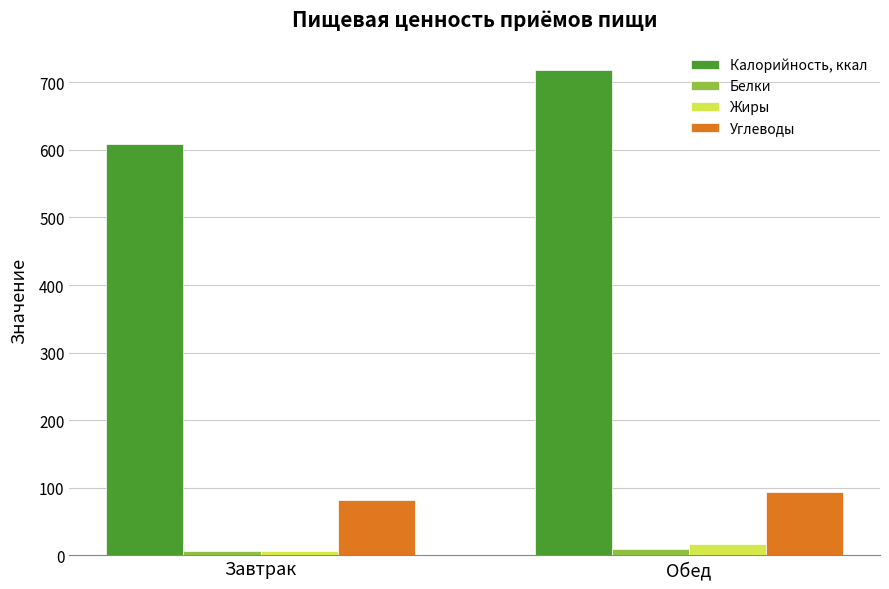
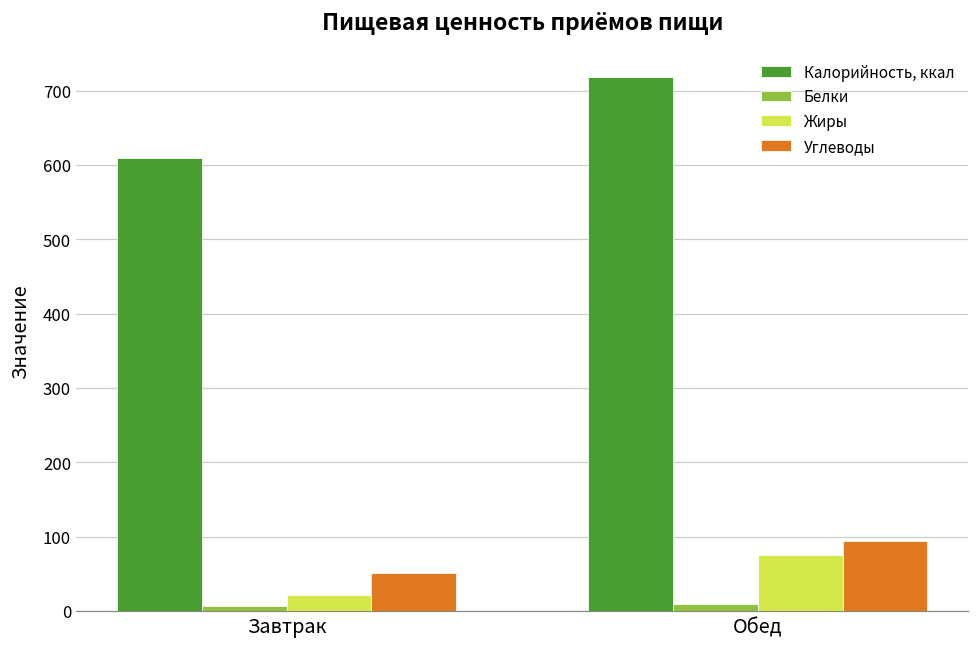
  {
    "Калорийность, ккал": {
      "Завтрак": 610,
      "Обед": 720
    },
    "Белки": {
      "Завтрак": 10,
      "Обед": 10
    },
    "Жиры": {
-     "Завтрак": 10,
-     "Обед": 20
+     "Завтрак": 20,
+     "Обед": 80
    },
    "Углеводы": {
-     "Завтрак": 80,
+     "Завтрак": 50,
      "Обед": 90
    }
  }
